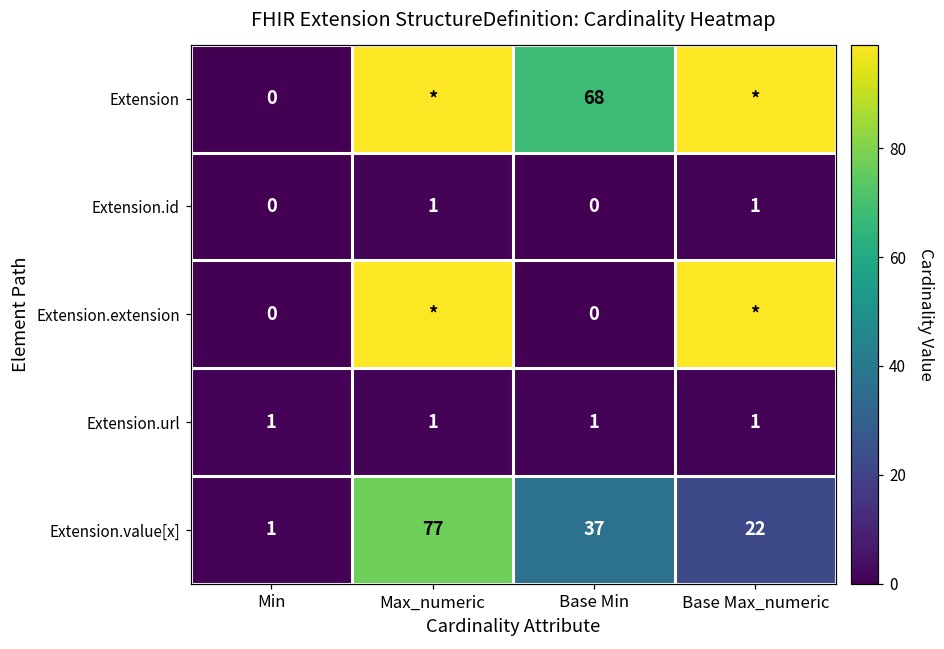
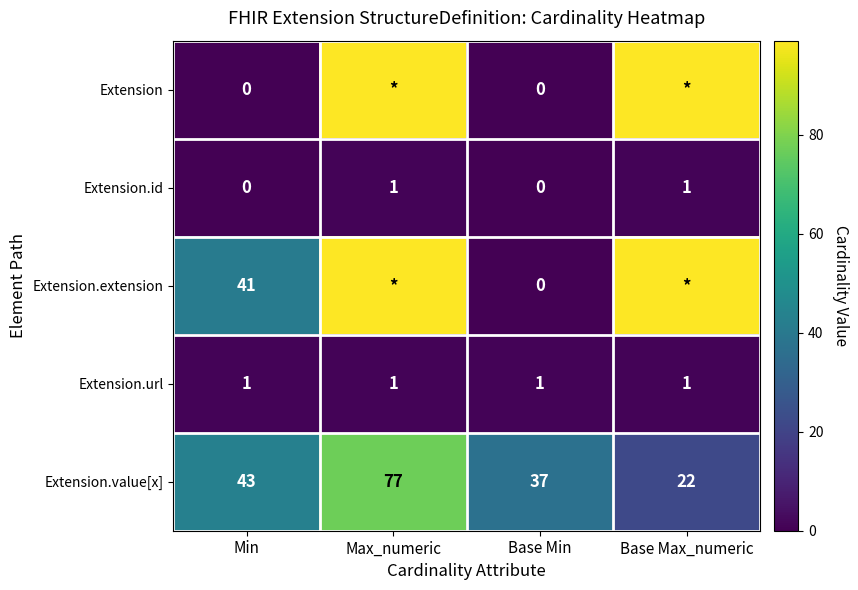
  {
    "Extension": {
      "Min": 0,
-     "Base Min": 68
+     "Base Min": 0
    },
    "Extension.id": {
      "Min": 0,
      "Max_numeric": 1,
      "Base Min": 0,
      "Base Max_numeric": 1
    },
    "Extension.extension": {
-     "Min": 0,
+     "Min": 41,
      "Base Min": 0
    },
    "Extension.url": {
      "Min": 1,
      "Max_numeric": 1,
      "Base Min": 1,
      "Base Max_numeric": 1
    },
    "Extension.value[x]": {
-     "Min": 1,
+     "Min": 43,
      "Max_numeric": 77,
      "Base Min": 37,
      "Base Max_numeric": 22
    }
  }
